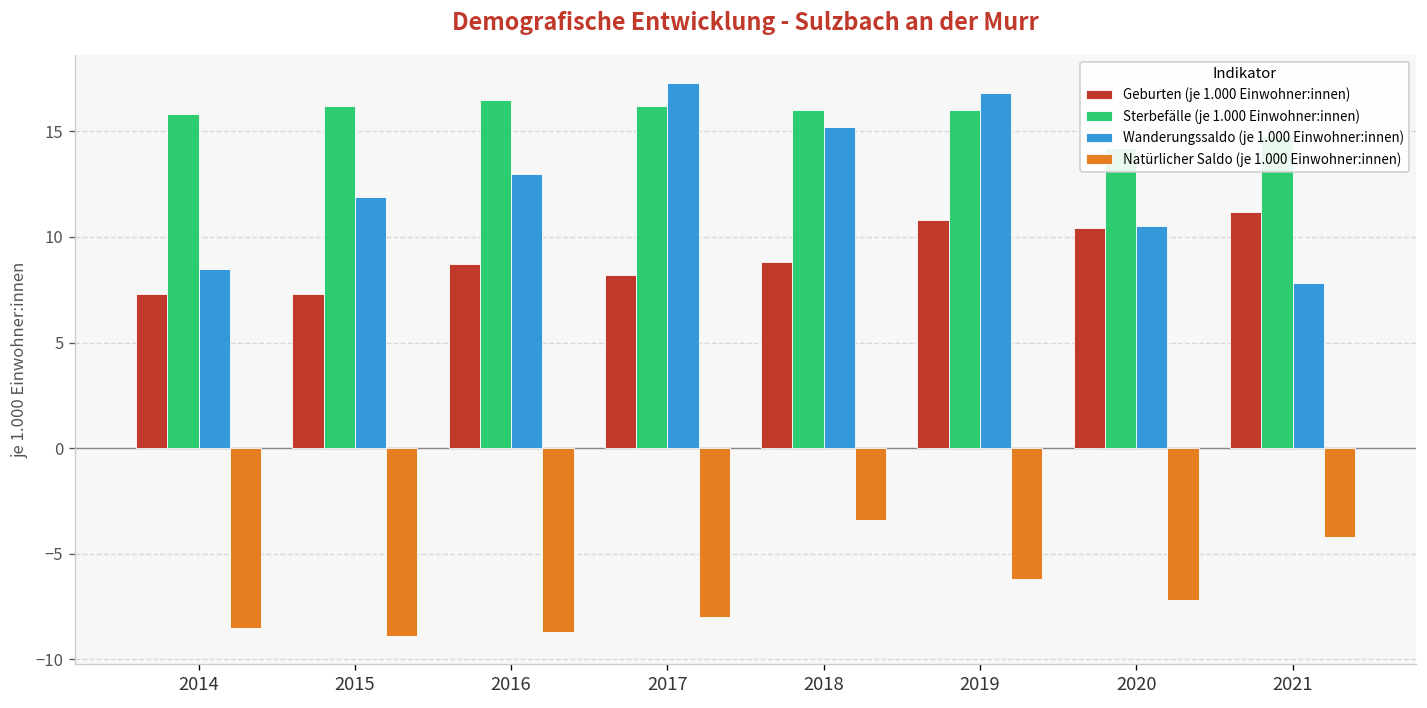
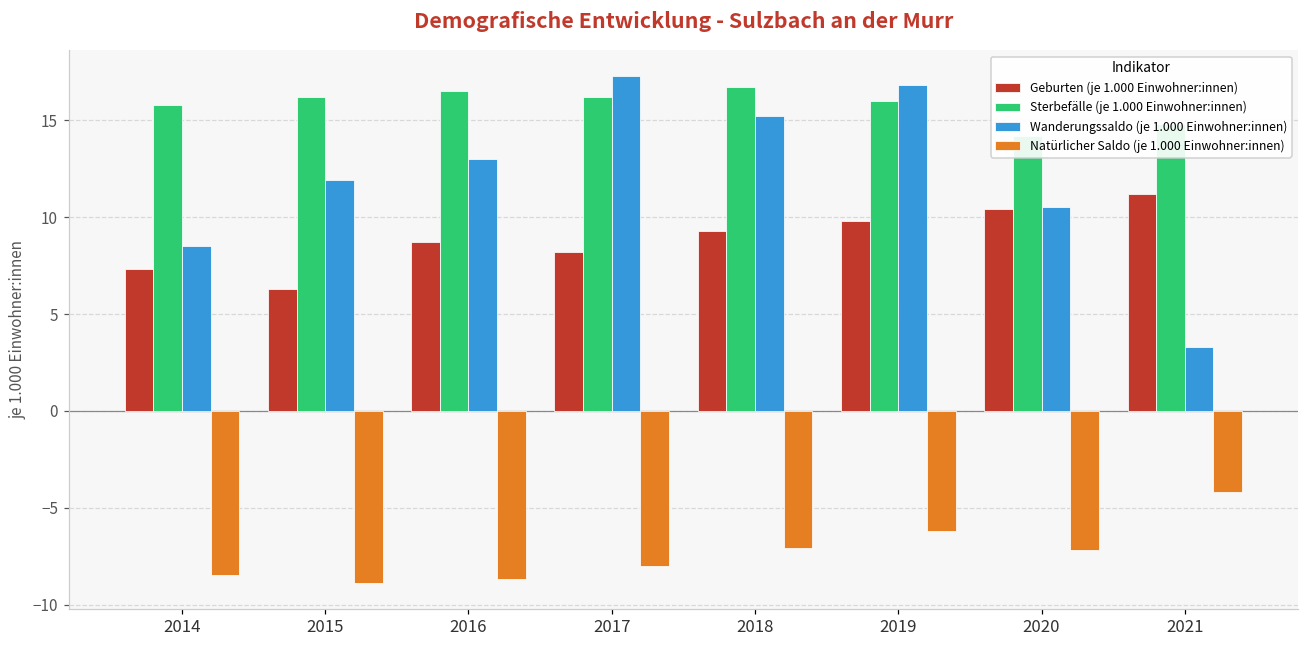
  {
    "Geburten (je 1.000 Einwohner:innen)": {
      "2014": 7.3,
-     "2015": 7.3,
+     "2015": 6.3,
      "2016": 8.7,
      "2017": 8.2,
-     "2018": 8.8,
-     "2019": 10.8,
+     "2018": 9.3,
+     "2019": 9.8,
      "2020": 10.4,
      "2021": 11.2
    },
    "Sterbefälle (je 1.000 Einwohner:innen)": {
      "2014": 15.8,
      "2015": 16.2,
      "2016": 16.5,
      "2017": 16.2,
-     "2018": 16.0,
+     "2018": 16.7,
      "2019": 16.0
    },
    "Wanderungssaldo (je 1.000 Einwohner:innen)": {
      "2014": 8.5,
      "2015": 11.9,
      "2016": 13.0,
      "2017": 17.3,
      "2018": 15.2,
      "2019": 16.8,
      "2020": 10.5,
-     "2021": 7.8
+     "2021": 3.3
    },
    "Natürlicher Saldo (je 1.000 Einwohner:innen)": {
      "2014": -8.5,
      "2015": -8.9,
      "2016": -8.7,
      "2017": -8.0,
-     "2018": -3.4,
+     "2018": -7.1,
      "2019": -6.2,
      "2020": -7.2,
      "2021": -4.2
    }
  }
